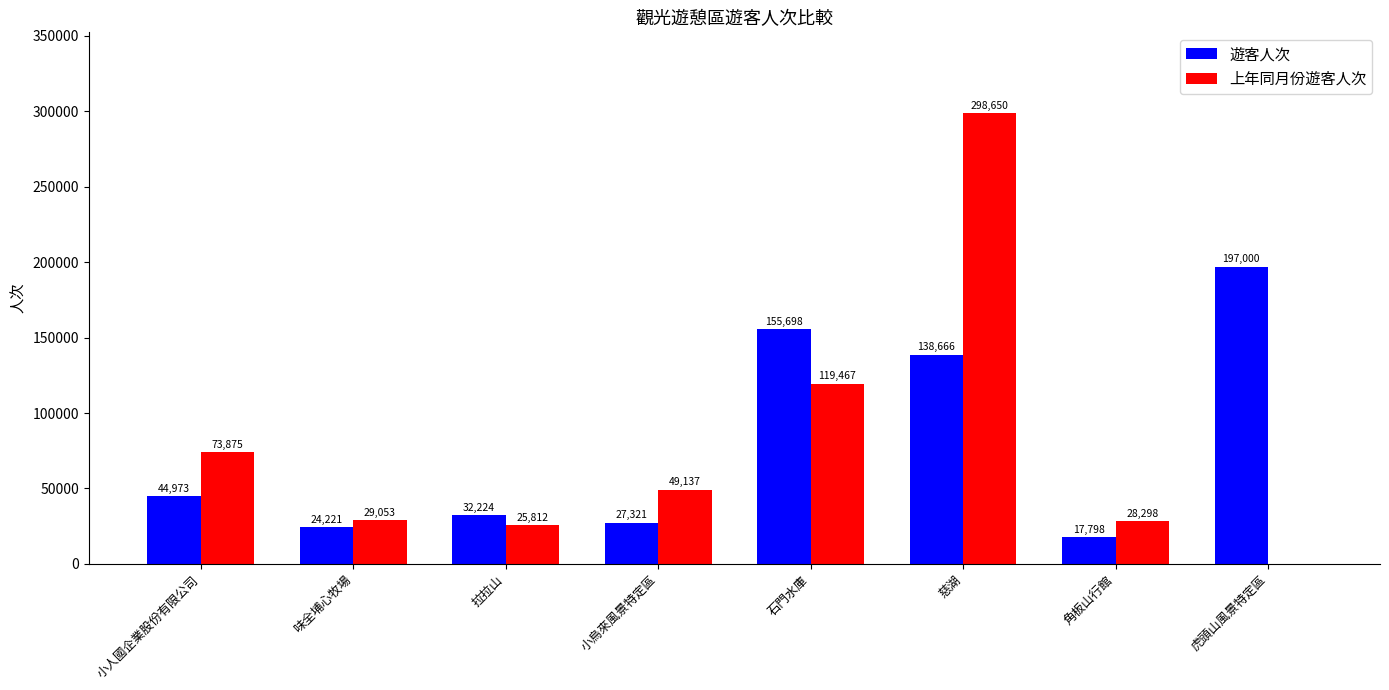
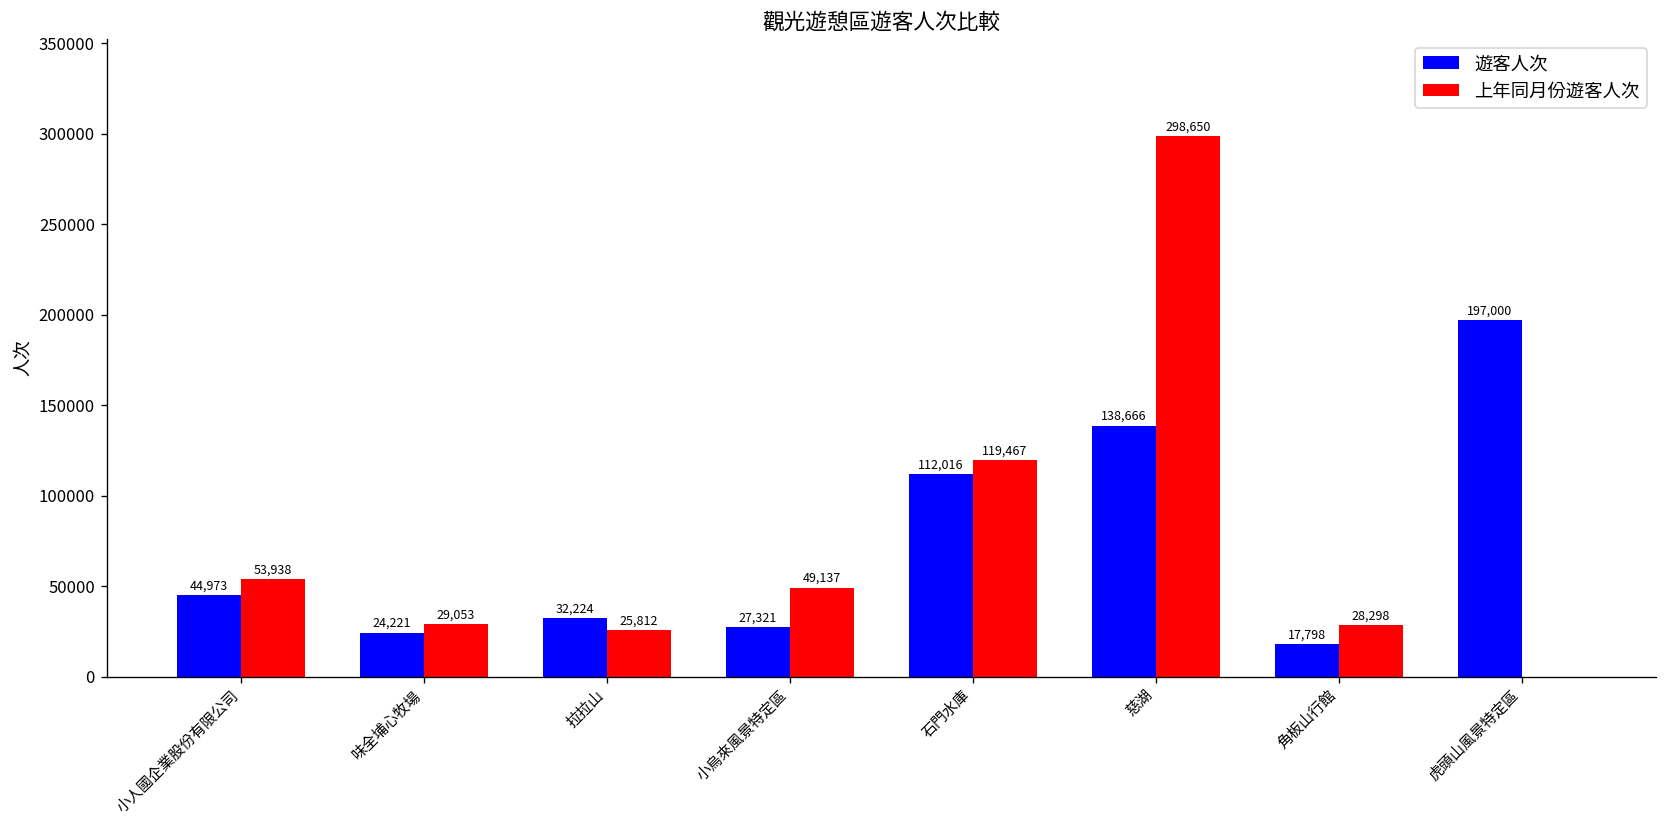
  {
    "遊客人次": {
      "小人國企業股份有限公司": "44,973",
      "味全埔心牧場": "24,221",
      "拉拉山": "32,224",
      "小烏來風景特定區": "27,321",
-     "石門水庫": "155,698",
+     "石門水庫": "112,016",
      "慈湖": "138,666",
      "角板山行館": "17,798",
      "虎頭山風景特定區": "197,000"
    },
    "上年同月份遊客人次": {
-     "小人國企業股份有限公司": "73,875",
+     "小人國企業股份有限公司": "53,938",
      "味全埔心牧場": "29,053",
      "拉拉山": "25,812",
      "小烏來風景特定區": "49,137",
      "石門水庫": "119,467",
      "慈湖": "298,650",
      "角板山行館": "28,298"
    }
  }
